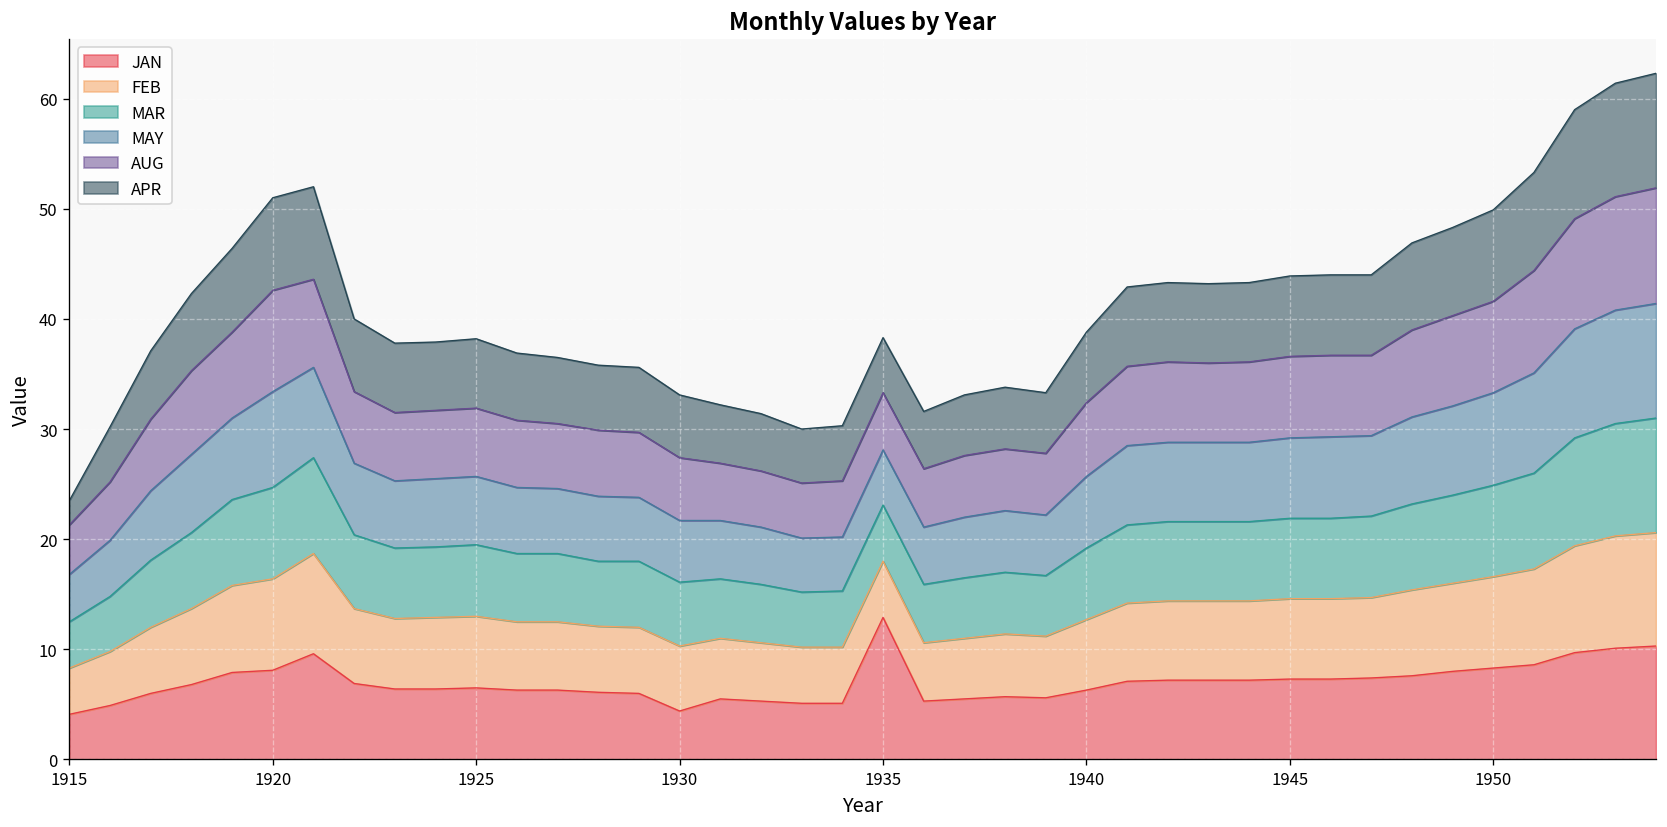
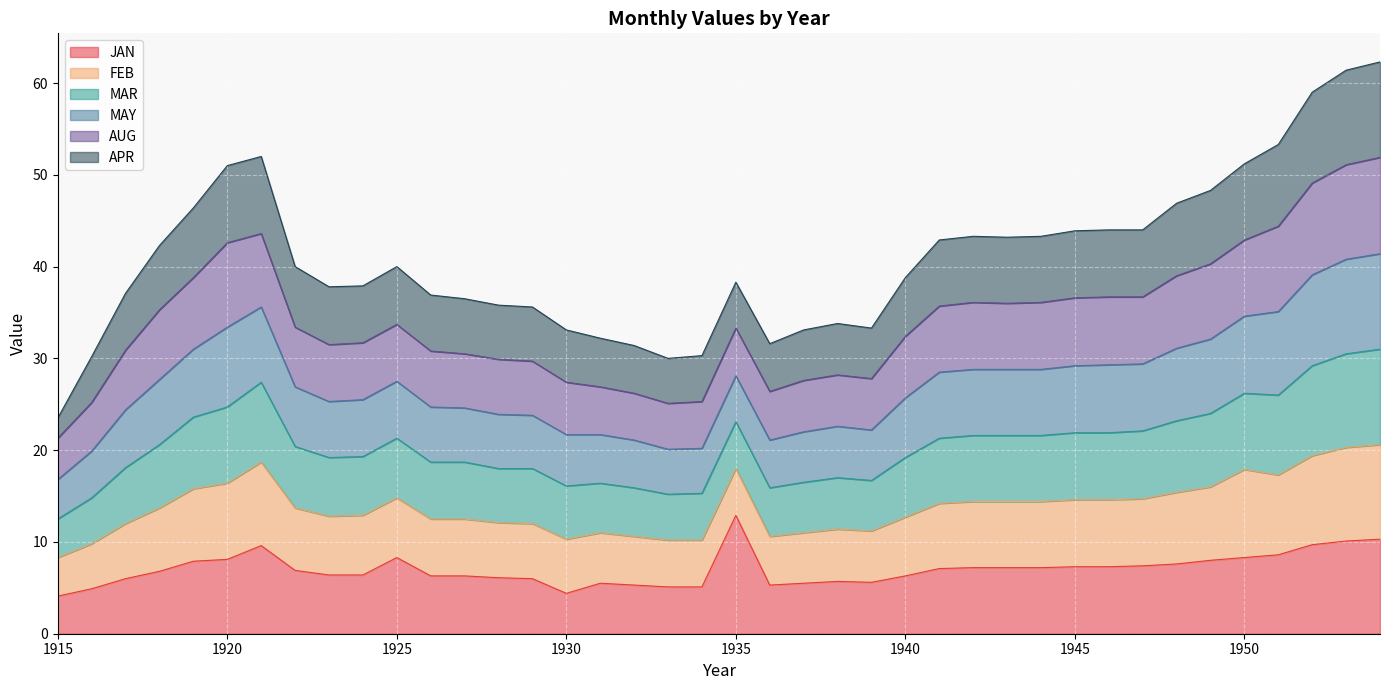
  {
    "JAN": {
      "1915": 4,
      "1920": 8,
-     "1925": 7,
+     "1925": 8,
      "1930": 4,
      "1935": 13,
      "1940": 6,
      "1945": 7,
      "1950": 8
    },
    "FEB": {
      "1915": 4,
      "1920": 8,
      "1925": 7,
      "1930": 6,
      "1935": 5,
      "1940": 6,
      "1945": 7,
-     "1950": 8
+     "1950": 10
    },
    "APR": {
      "1915": 2,
      "1920": 8,
      "1925": 6,
      "1930": 6,
      "1935": 5,
      "1940": 6,
      "1945": 7,
      "1950": 8
    }
  }
